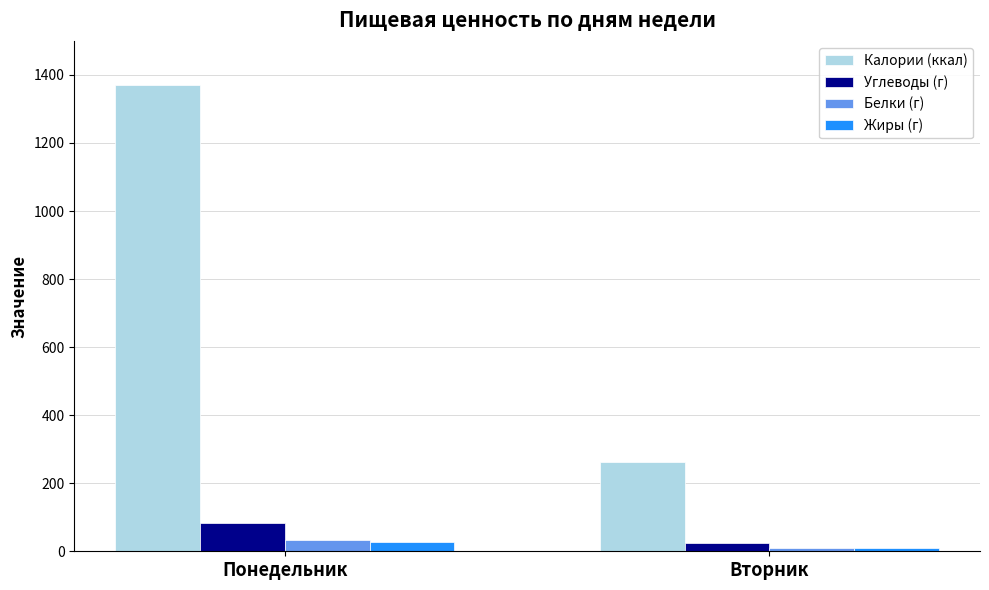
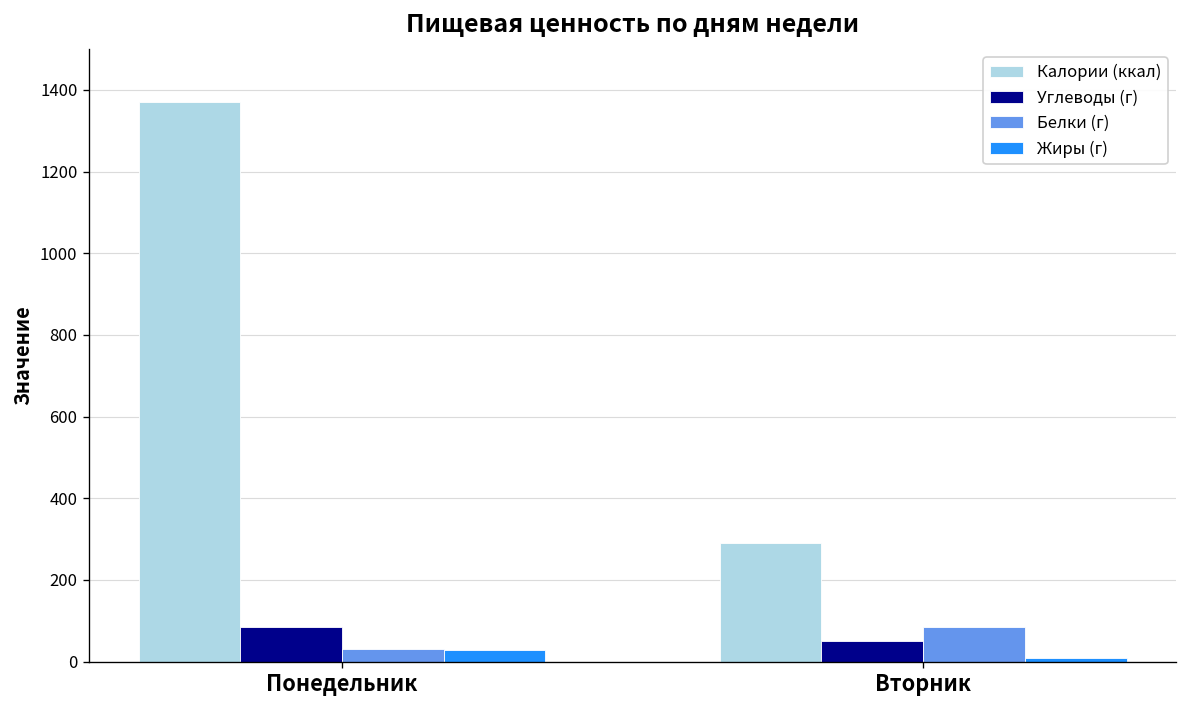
  {
    "Калории (ккал)": {
      "Понедельник": 1370,
-     "Вторник": 260
+     "Вторник": 290
    },
    "Углеводы (г)": {
      "Понедельник": 80,
-     "Вторник": 20
+     "Вторник": 50
    },
    "Белки (г)": {
      "Понедельник": 30,
-     "Вторник": 10
+     "Вторник": 80
    },
    "Жиры (г)": {
      "Понедельник": 30,
      "Вторник": 10
    }
  }
